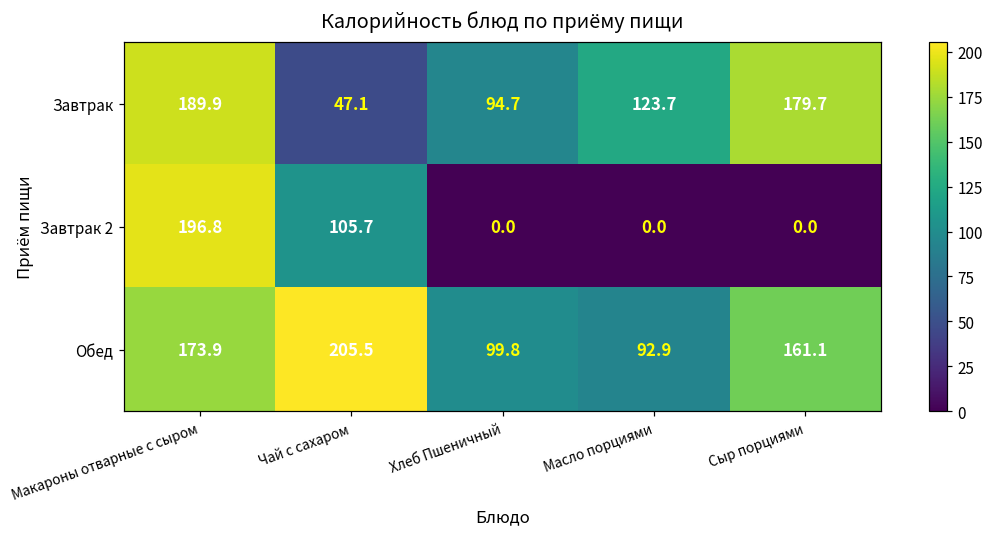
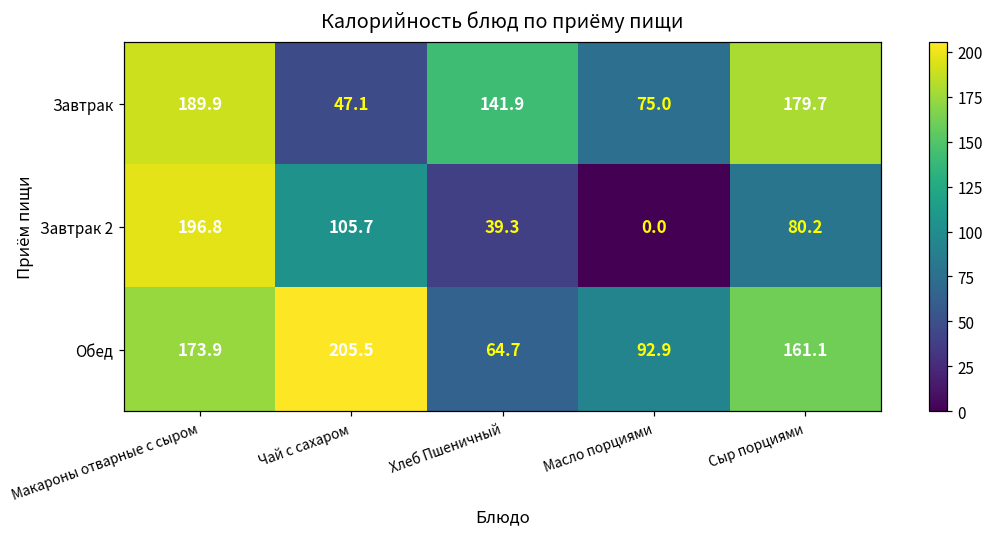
  {
    "Завтрак": {
      "Макароны отварные с сыром": 189.9,
      "Чай с сахаром": 47.1,
-     "Хлеб Пшеничный": 94.7,
-     "Масло порциями": 123.7,
+     "Хлеб Пшеничный": 141.9,
+     "Масло порциями": 75.0,
      "Сыр порциями": 179.7
    },
    "Завтрак 2": {
      "Макароны отварные с сыром": 196.8,
      "Чай с сахаром": 105.7,
-     "Хлеб Пшеничный": 0.0,
+     "Хлеб Пшеничный": 39.3,
      "Масло порциями": 0.0,
-     "Сыр порциями": 0.0
+     "Сыр порциями": 80.2
    },
    "Обед": {
      "Макароны отварные с сыром": 173.9,
      "Чай с сахаром": 205.5,
-     "Хлеб Пшеничный": 99.8,
+     "Хлеб Пшеничный": 64.7,
      "Масло порциями": 92.9,
      "Сыр порциями": 161.1
    }
  }
